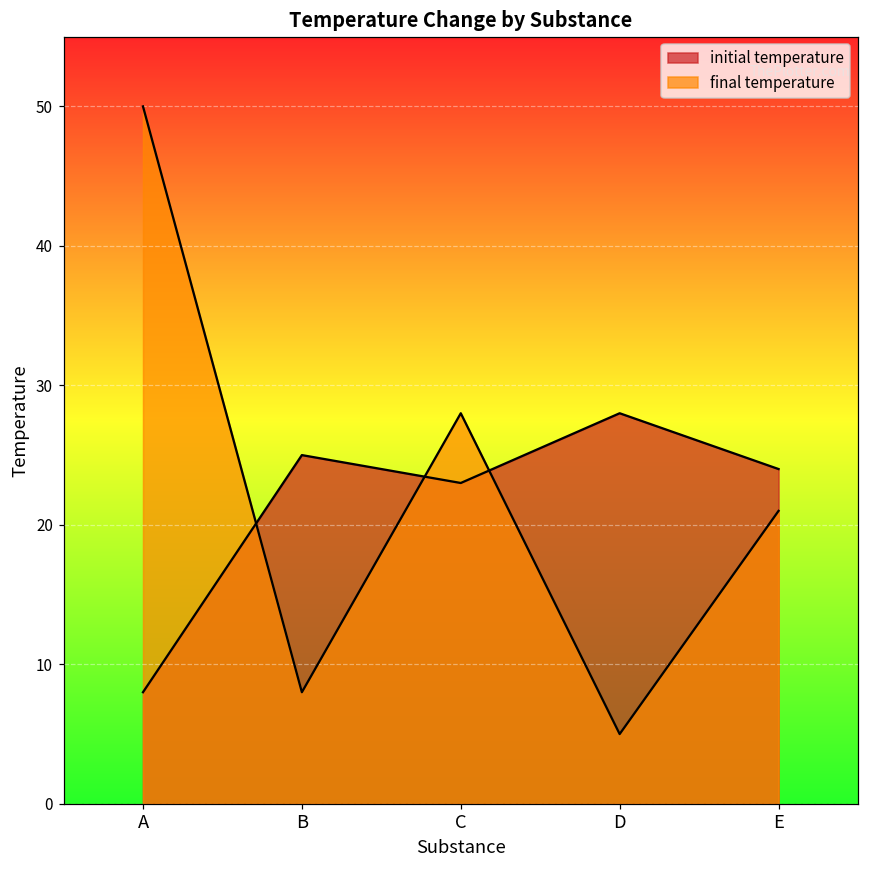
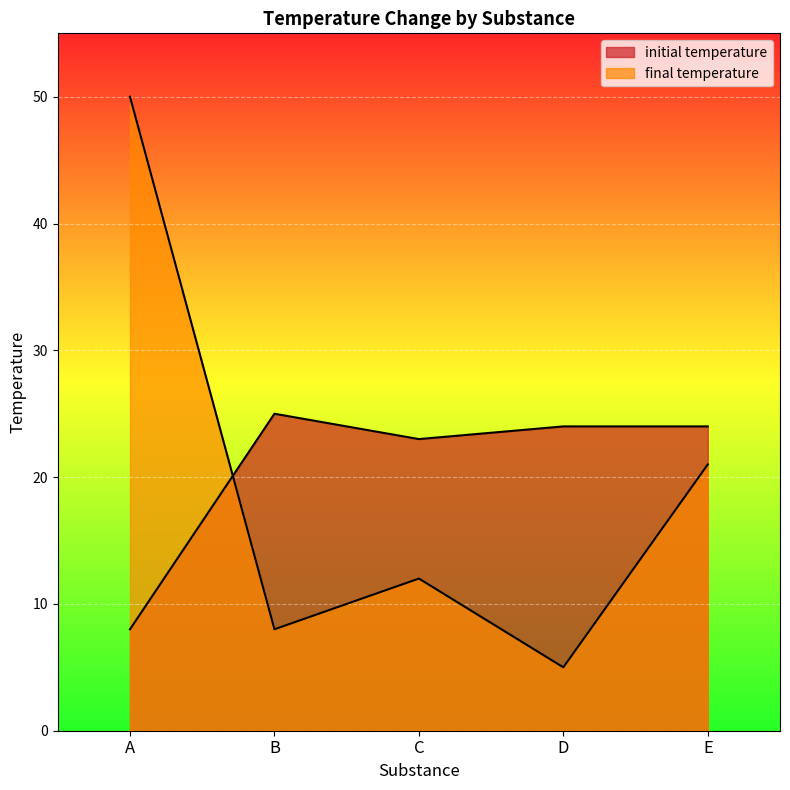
  {
    "initial temperature": {
      "A": 8,
      "B": 25,
      "C": 23,
-     "D": 28,
+     "D": 24,
      "E": 24
    },
    "final temperature": {
      "A": 50,
      "B": 8,
-     "C": 28,
+     "C": 12,
      "D": 5,
      "E": 21
    }
  }
